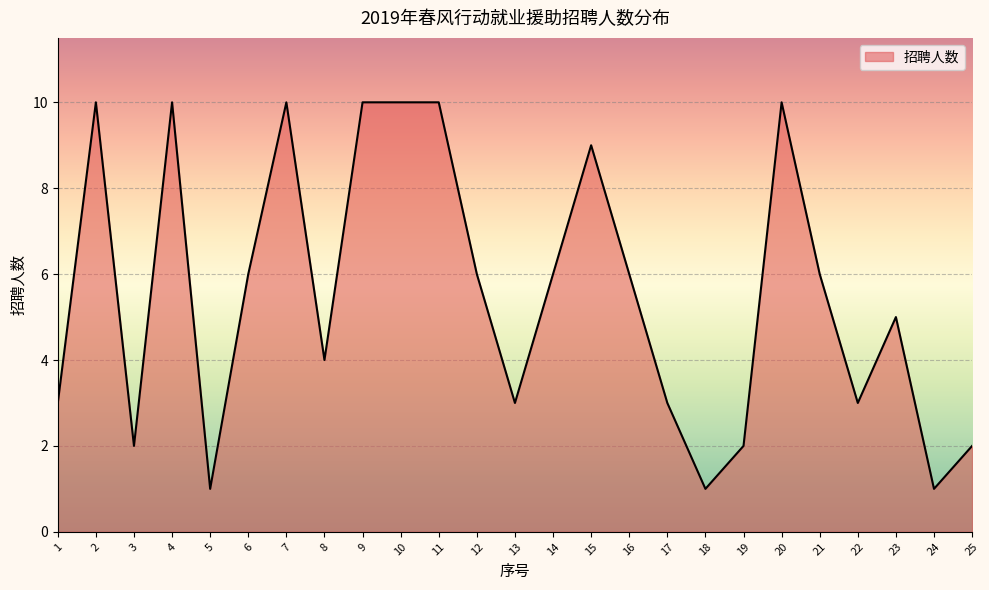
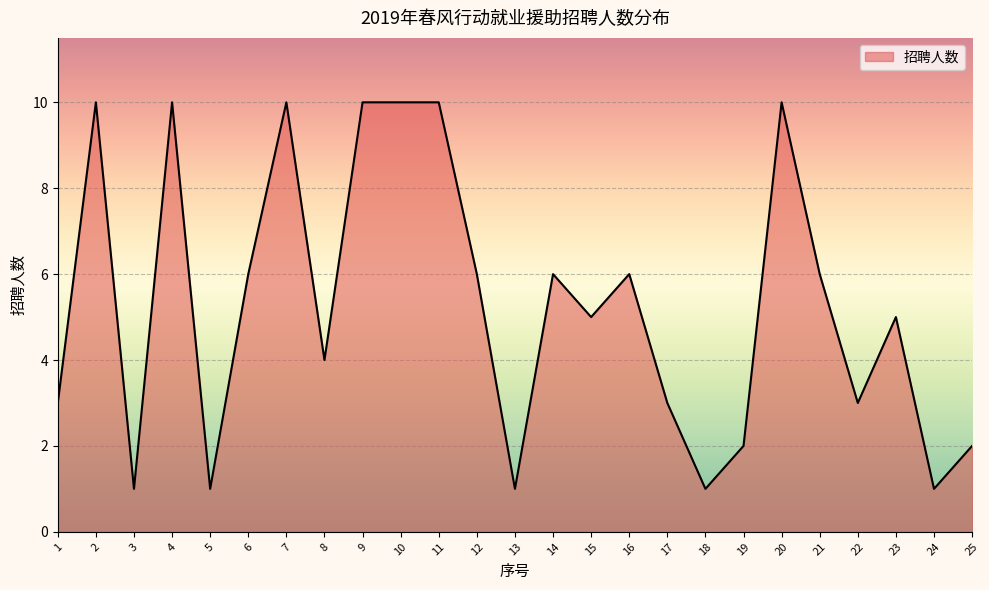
  {
    "1": 3,
    "2": 10,
-   "3": 2,
+   "3": 1,
    "4": 10,
    "5": 1,
    "6": 6,
    "7": 10,
    "8": 4,
    "9": 10,
    "10": 10,
    "11": 10,
    "12": 6,
-   "13": 3,
+   "13": 1,
    "14": 6,
-   "15": 9,
+   "15": 5,
    "16": 6,
    "17": 3,
    "18": 1,
    "19": 2,
    "20": 10,
    "21": 6,
    "22": 3,
    "23": 5,
    "24": 1,
    "25": 2
  }
